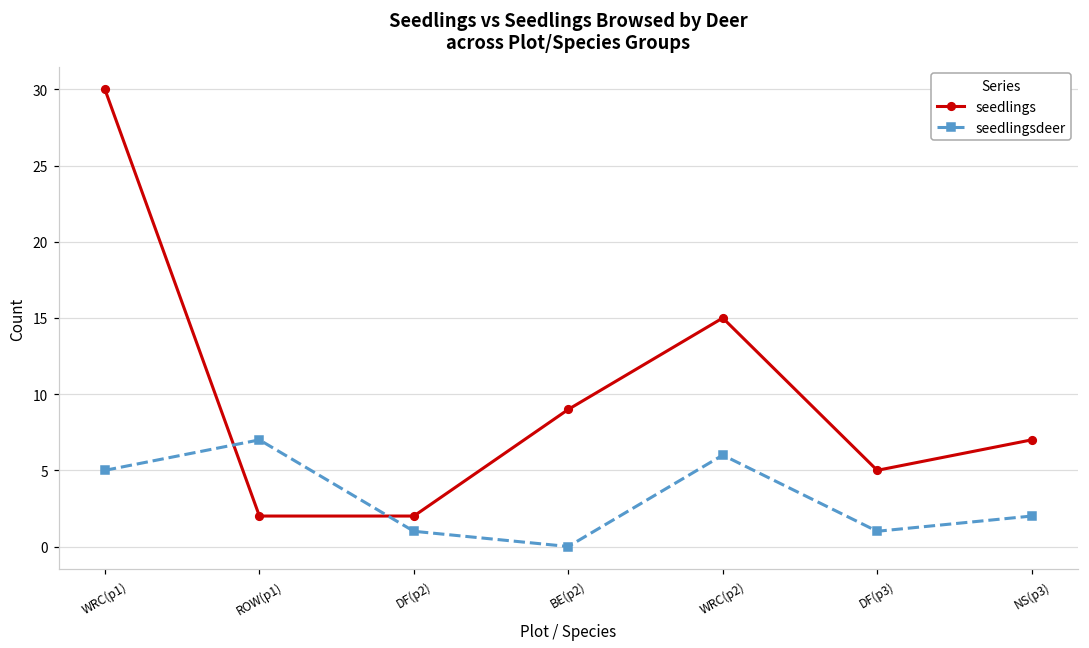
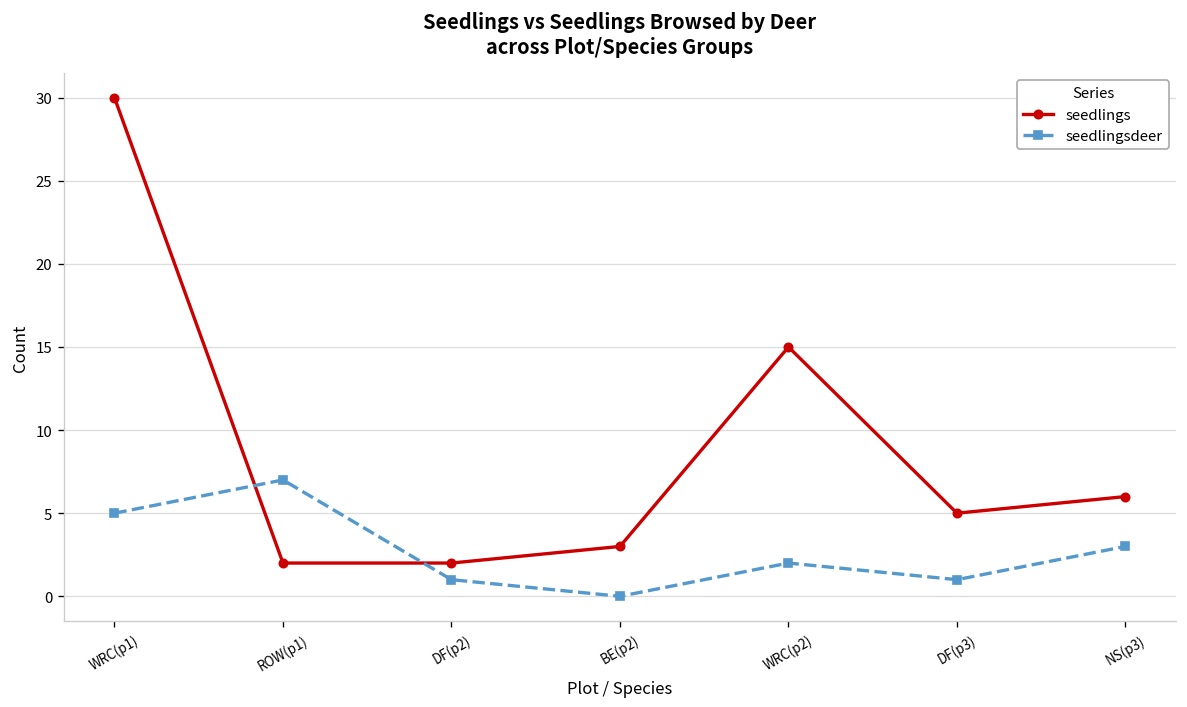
  {
    "seedlings": {
      "WRC(p1)": 30,
      "ROW(p1)": 2,
      "DF(p2)": 2,
-     "BE(p2)": 9,
+     "BE(p2)": 3,
      "WRC(p2)": 15,
      "DF(p3)": 5,
-     "NS(p3)": 7
+     "NS(p3)": 6
    },
    "seedlingsdeer": {
      "WRC(p1)": 5,
      "ROW(p1)": 7,
      "DF(p2)": 1,
      "BE(p2)": 0,
-     "WRC(p2)": 6,
+     "WRC(p2)": 2,
      "DF(p3)": 1,
-     "NS(p3)": 2
+     "NS(p3)": 3
    }
  }
